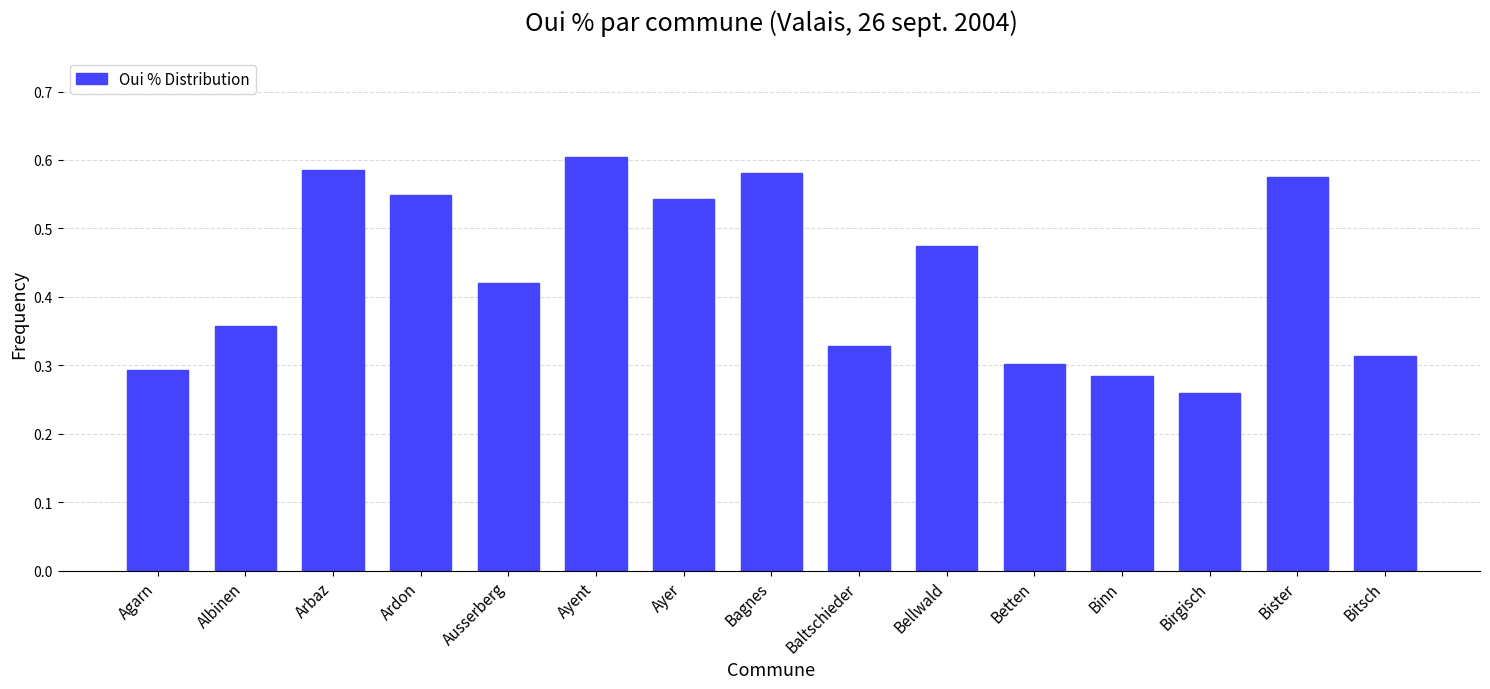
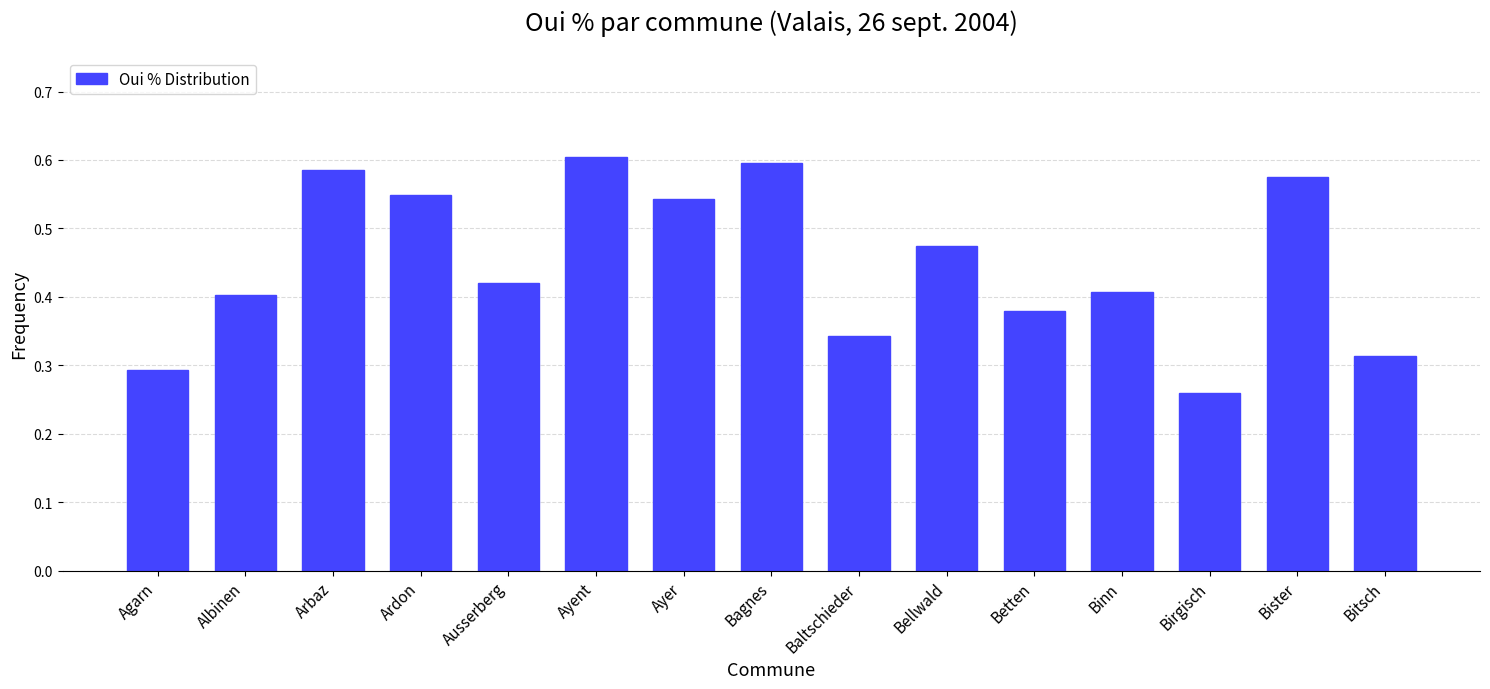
  {
    "Agarn": 0.29,
-   "Albinen": 0.36,
+   "Albinen": 0.40,
    "Arbaz": 0.59,
    "Ardon": 0.55,
    "Ausserberg": 0.42,
    "Ayent": 0.60,
    "Ayer": 0.54,
-   "Bagnes": 0.58,
-   "Baltschieder": 0.33,
+   "Bagnes": 0.59,
+   "Baltschieder": 0.34,
    "Bellwald": 0.48,
-   "Betten": 0.30,
-   "Binn": 0.28,
+   "Betten": 0.38,
+   "Binn": 0.41,
    "Birgisch": 0.26,
    "Bister": 0.58,
    "Bitsch": 0.31
  }
